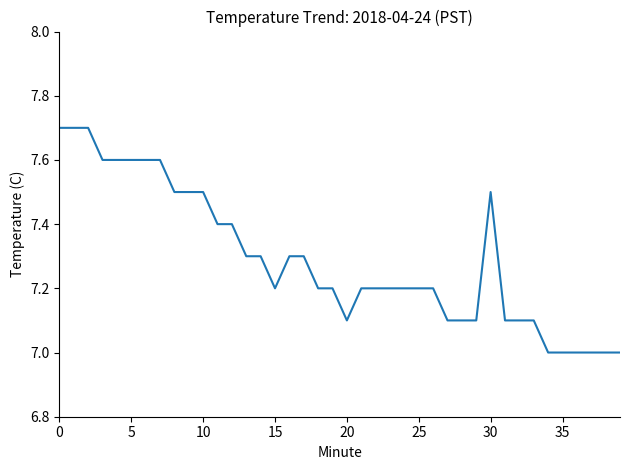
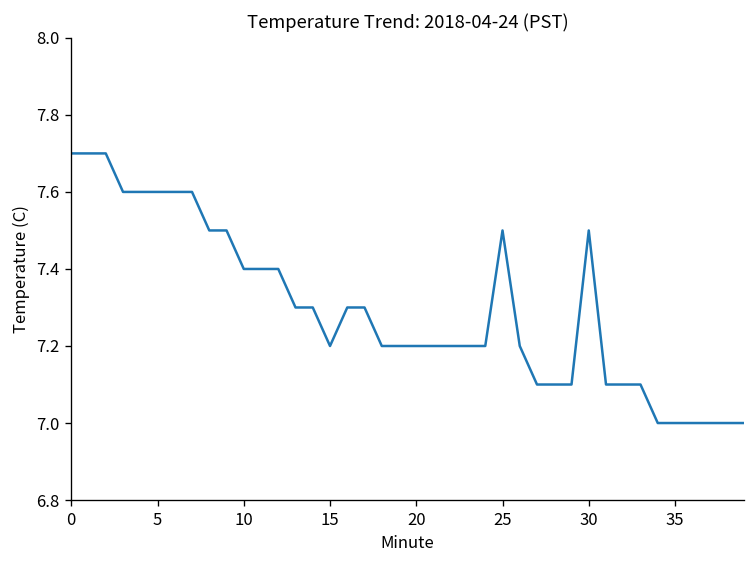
  {
    "0": 7.7,
    "5": 7.6,
-   "10": 7.5,
+   "10": 7.4,
    "15": 7.2,
-   "20": 7.1,
-   "25": 7.2,
+   "20": 7.2,
+   "25": 7.5,
    "30": 7.5,
    "35": 7.0
  }
